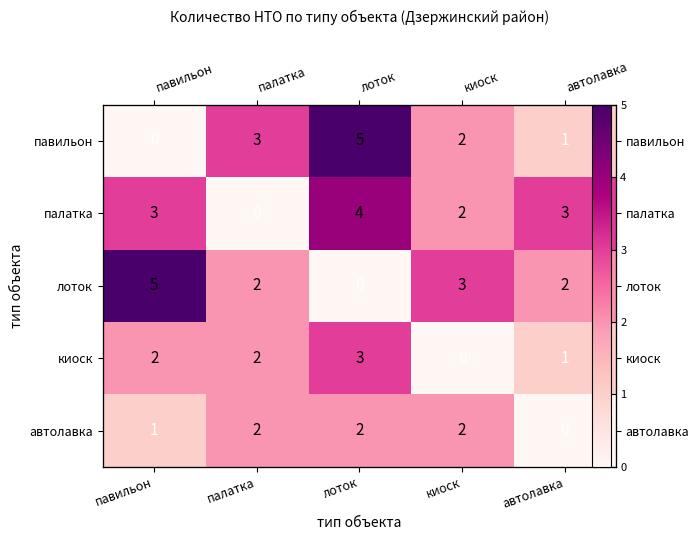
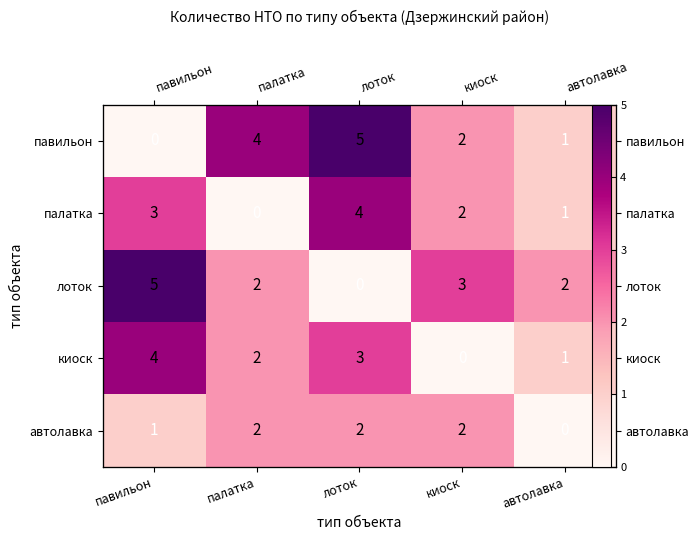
  {
    "павильон": {
-     "палатка": 3,
+     "палатка": 4,
      "лоток": 5,
      "киоск": 2,
      "автолавка": 1
    },
    "палатка": {
      "павильон": 3,
      "лоток": 4,
      "киоск": 2,
-     "автолавка": 3
+     "автолавка": 1
    },
    "лоток": {
      "павильон": 5,
      "палатка": 2,
      "киоск": 3,
      "автолавка": 2
    },
    "киоск": {
-     "павильон": 2,
+     "павильон": 4,
      "палатка": 2,
      "лоток": 3,
      "автолавка": 1
    },
    "автолавка": {
      "павильон": 1,
      "палатка": 2,
      "лоток": 2,
      "киоск": 2
    }
  }
